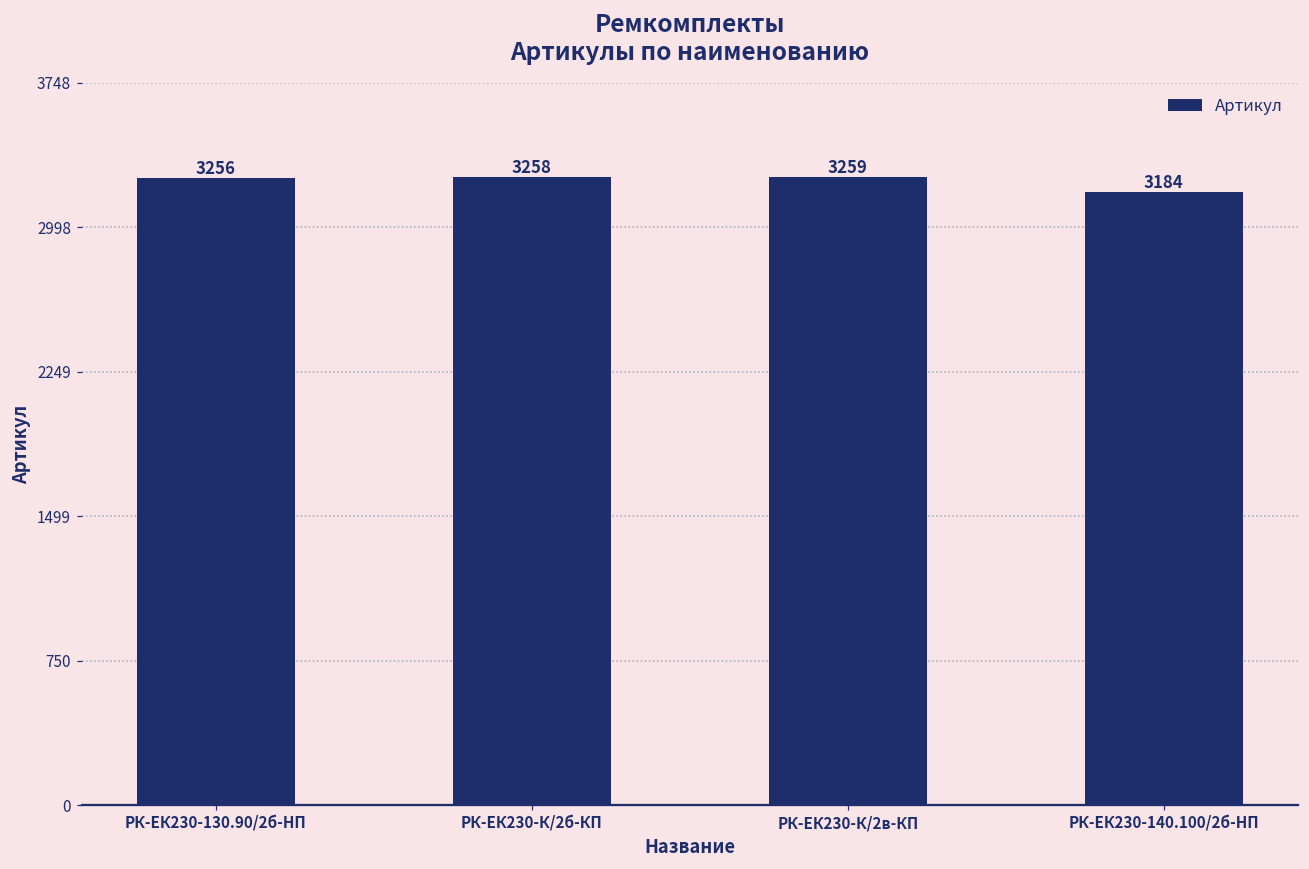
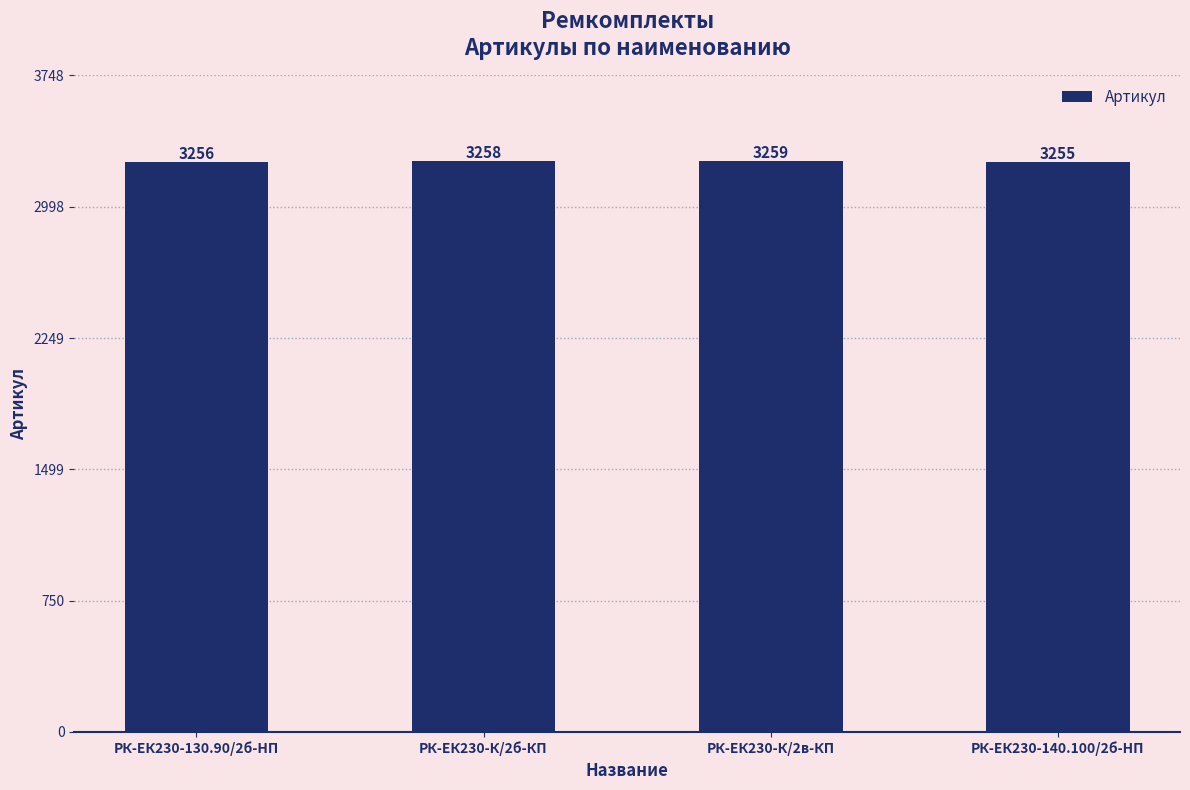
  {
    "РК-ЕК230-130.90/2б-HП": 3256,
    "РК-ЕК230-К/2б-КП": 3258,
    "РК-ЕК230-К/2в-КП": 3259,
-   "РК-ЕК230-140.100/2б-HП": 3184
+   "РК-ЕК230-140.100/2б-HП": 3255
  }
